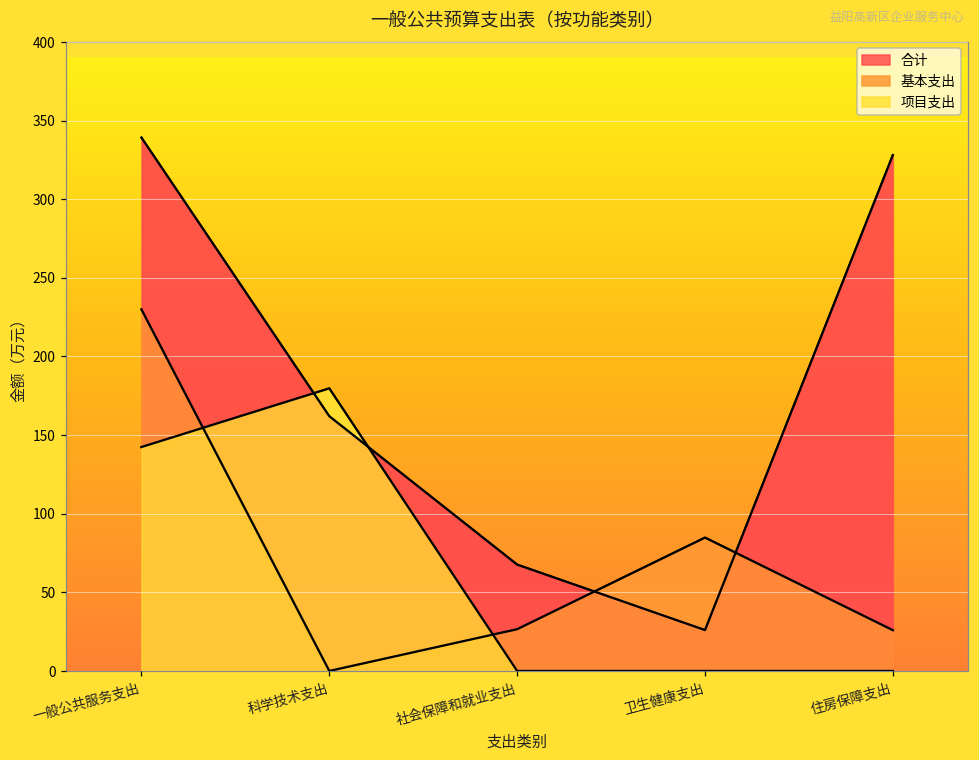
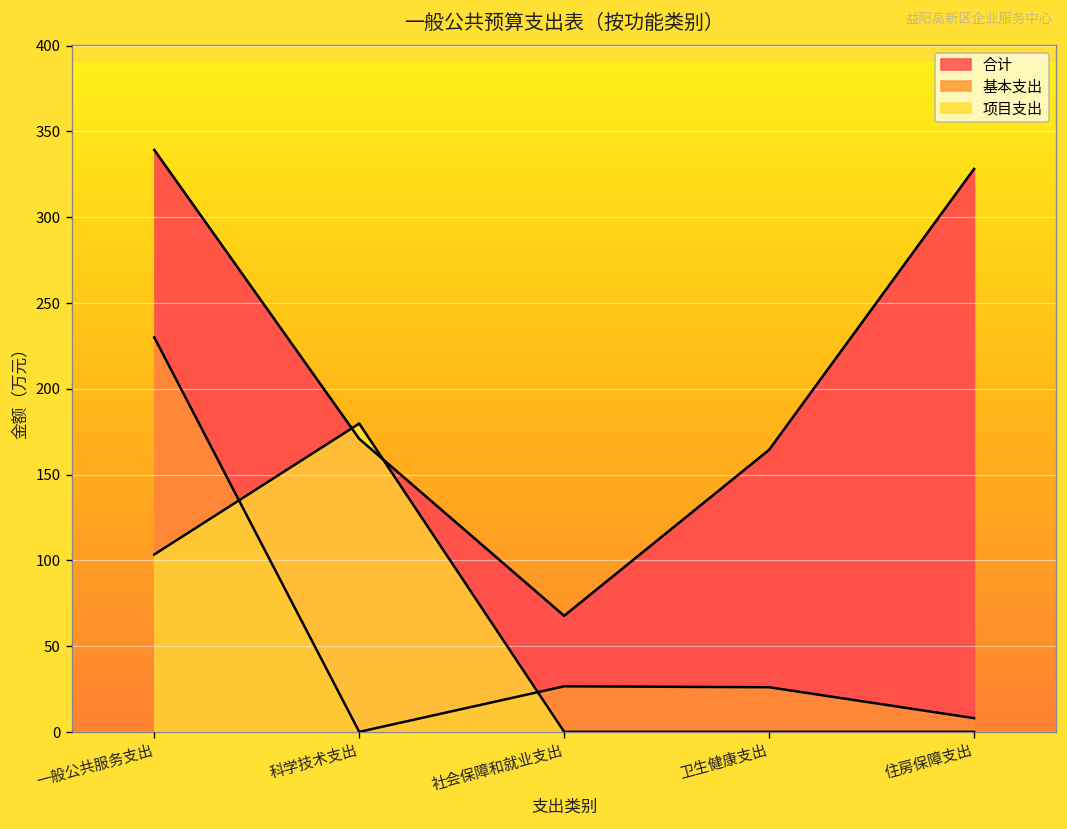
  {
    "合计": {
      "一般公共服务支出": 339,
-     "科学技术支出": 162,
+     "科学技术支出": 171,
      "社会保障和就业支出": 68,
-     "卫生健康支出": 26,
+     "卫生健康支出": 164,
      "住房保障支出": 328
    },
    "基本支出": {
      "一般公共服务支出": 230,
      "科学技术支出": 0,
      "社会保障和就业支出": 27,
-     "卫生健康支出": 85,
-     "住房保障支出": 26
+     "卫生健康支出": 26,
+     "住房保障支出": 8
    },
    "项目支出": {
-     "一般公共服务支出": 142,
+     "一般公共服务支出": 103,
      "科学技术支出": 180,
      "社会保障和就业支出": 0,
      "卫生健康支出": 0,
      "住房保障支出": 0
    }
  }
